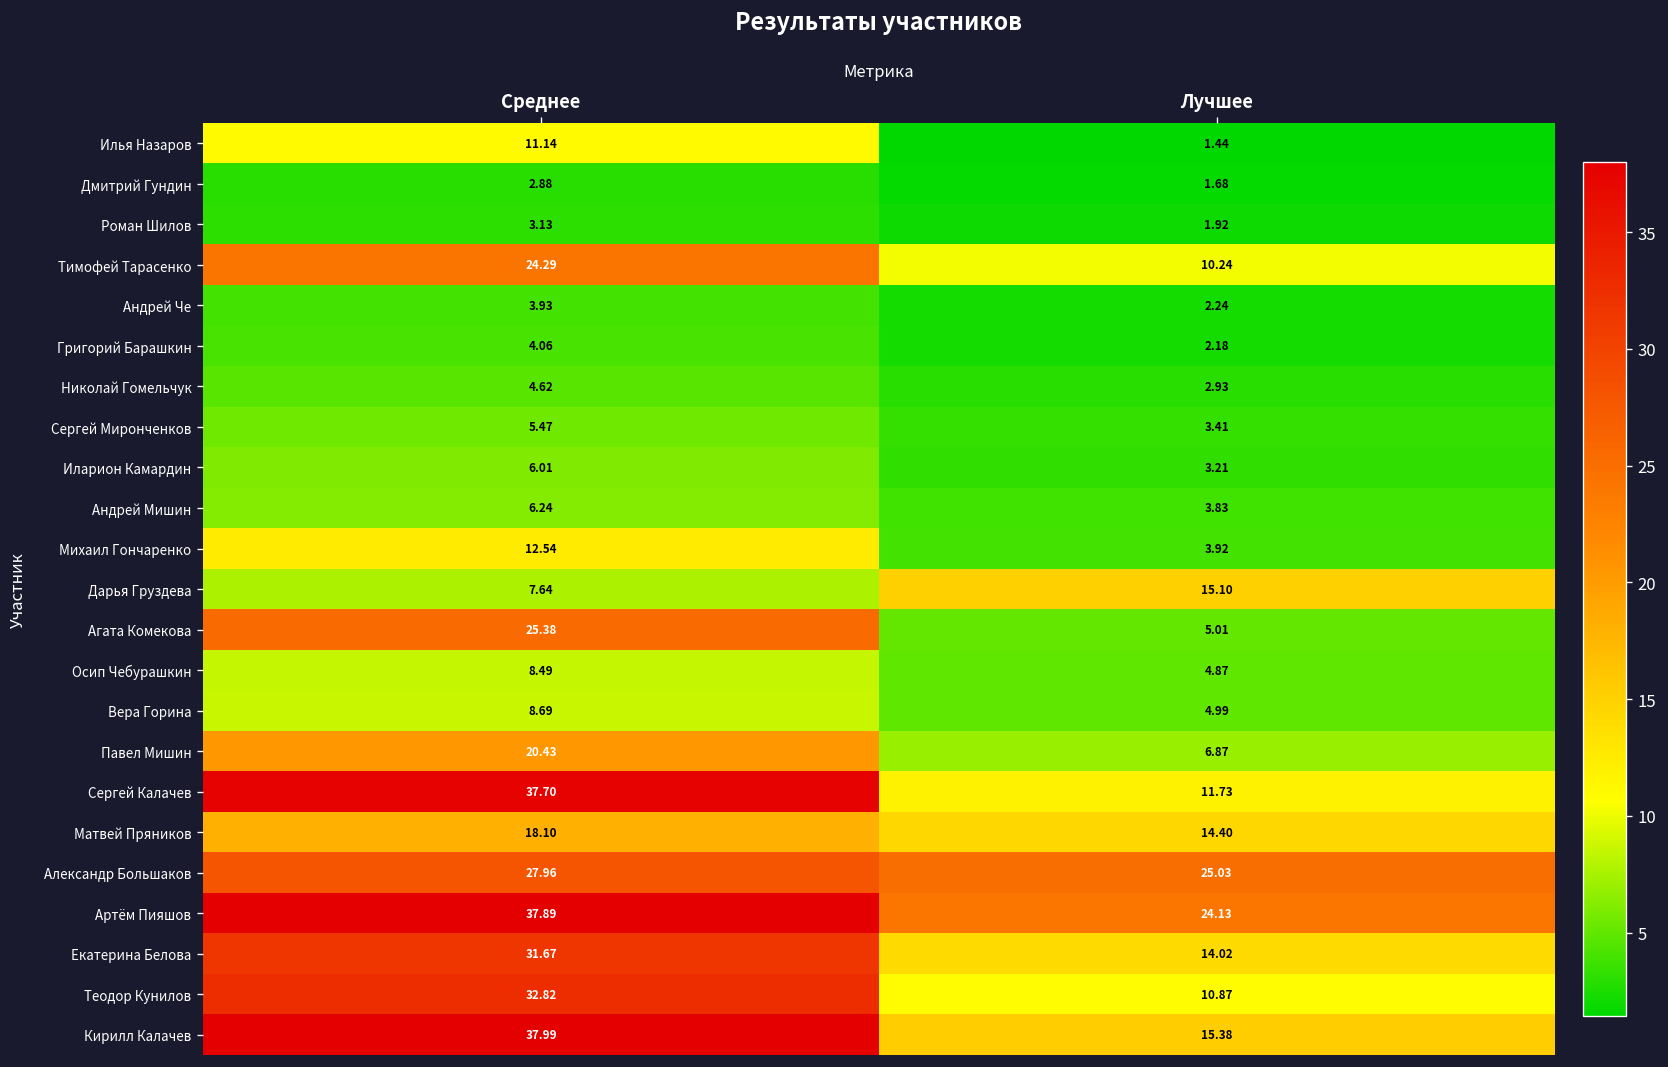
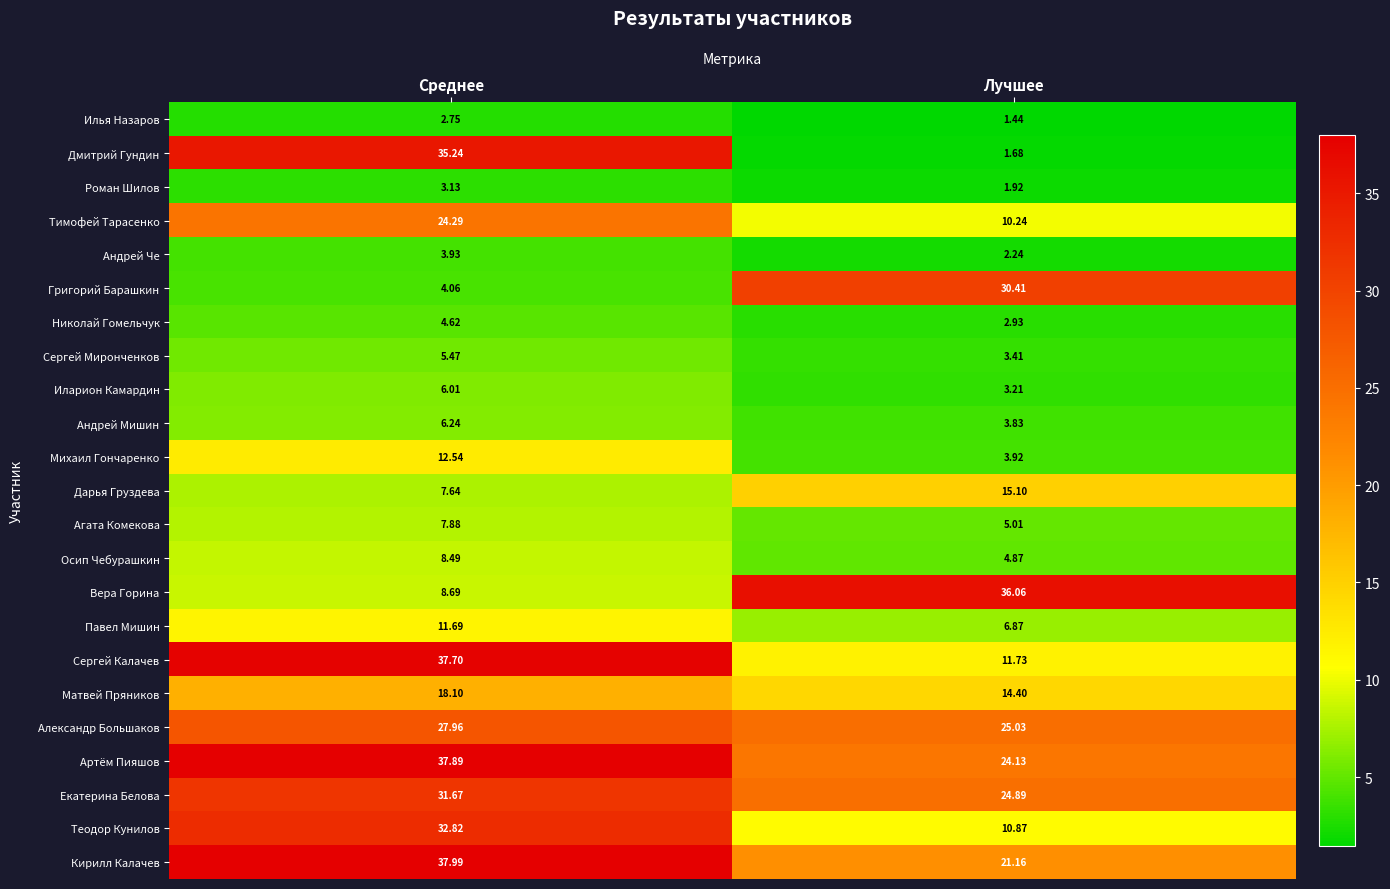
  {
    "Илья Назаров": {
-     "Среднее": 11.14,
+     "Среднее": 2.75,
      "Лучшее": 1.44
    },
    "Дмитрий Гундин": {
-     "Среднее": 2.88,
+     "Среднее": 35.24,
      "Лучшее": 1.68
    },
    "Роман Шилов": {
      "Среднее": 3.13,
      "Лучшее": 1.92
    },
    "Тимофей Тарасенко": {
      "Среднее": 24.29,
      "Лучшее": 10.24
    },
    "Андрей Че": {
      "Среднее": 3.93,
      "Лучшее": 2.24
    },
    "Григорий Барашкин": {
      "Среднее": 4.06,
-     "Лучшее": 2.18
+     "Лучшее": 30.41
    },
    "Николай Гомельчук": {
      "Среднее": 4.62,
      "Лучшее": 2.93
    },
    "Сергей Миронченков": {
      "Среднее": 5.47,
      "Лучшее": 3.41
    },
    "Иларион Камардин": {
      "Среднее": 6.01,
      "Лучшее": 3.21
    },
    "Андрей Мишин": {
      "Среднее": 6.24,
      "Лучшее": 3.83
    },
    "Михаил Гончаренко": {
      "Среднее": 12.54,
      "Лучшее": 3.92
    },
    "Дарья Груздева": {
      "Среднее": 7.64,
      "Лучшее": 15.10
    },
    "Агата Комекова": {
-     "Среднее": 25.38,
+     "Среднее": 7.88,
      "Лучшее": 5.01
    },
    "Осип Чебурашкин": {
      "Среднее": 8.49,
      "Лучшее": 4.87
    },
    "Вера Горина": {
      "Среднее": 8.69,
-     "Лучшее": 4.99
+     "Лучшее": 36.06
    },
    "Павел Мишин": {
-     "Среднее": 20.43,
+     "Среднее": 11.69,
      "Лучшее": 6.87
    },
    "Сергей Калачев": {
      "Среднее": 37.70,
      "Лучшее": 11.73
    },
    "Матвей Пряников": {
      "Среднее": 18.10,
      "Лучшее": 14.40
    },
    "Александр Большаков": {
      "Среднее": 27.96,
      "Лучшее": 25.03
    },
    "Артём Пияшов": {
      "Среднее": 37.89,
      "Лучшее": 24.13
    },
    "Екатерина Белова": {
      "Среднее": 31.67,
-     "Лучшее": 14.02
+     "Лучшее": 24.89
    },
    "Теодор Кунилов": {
      "Среднее": 32.82,
      "Лучшее": 10.87
    },
    "Кирилл Калачев": {
      "Среднее": 37.99,
-     "Лучшее": 15.38
+     "Лучшее": 21.16
    }
  }
